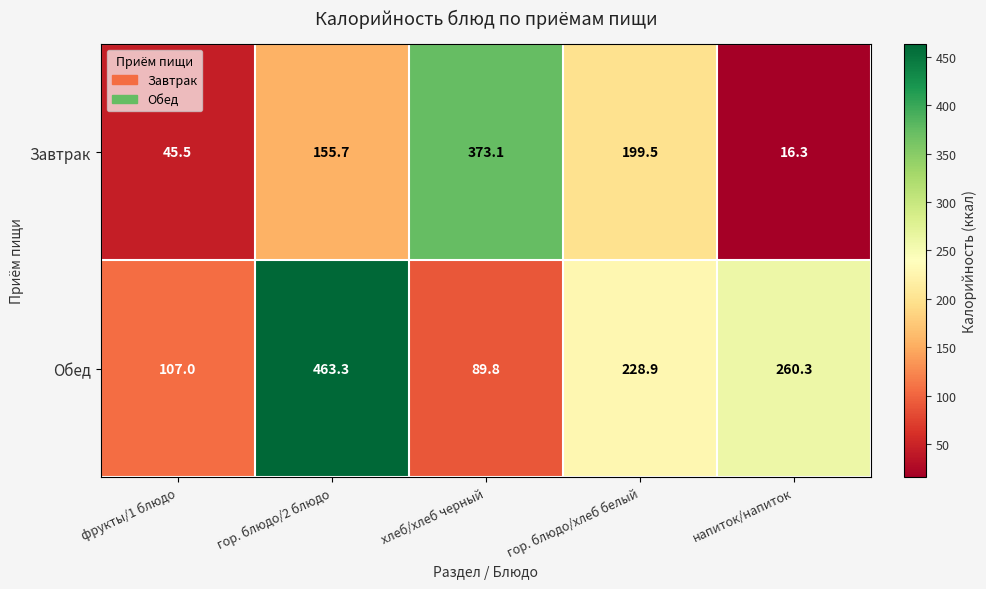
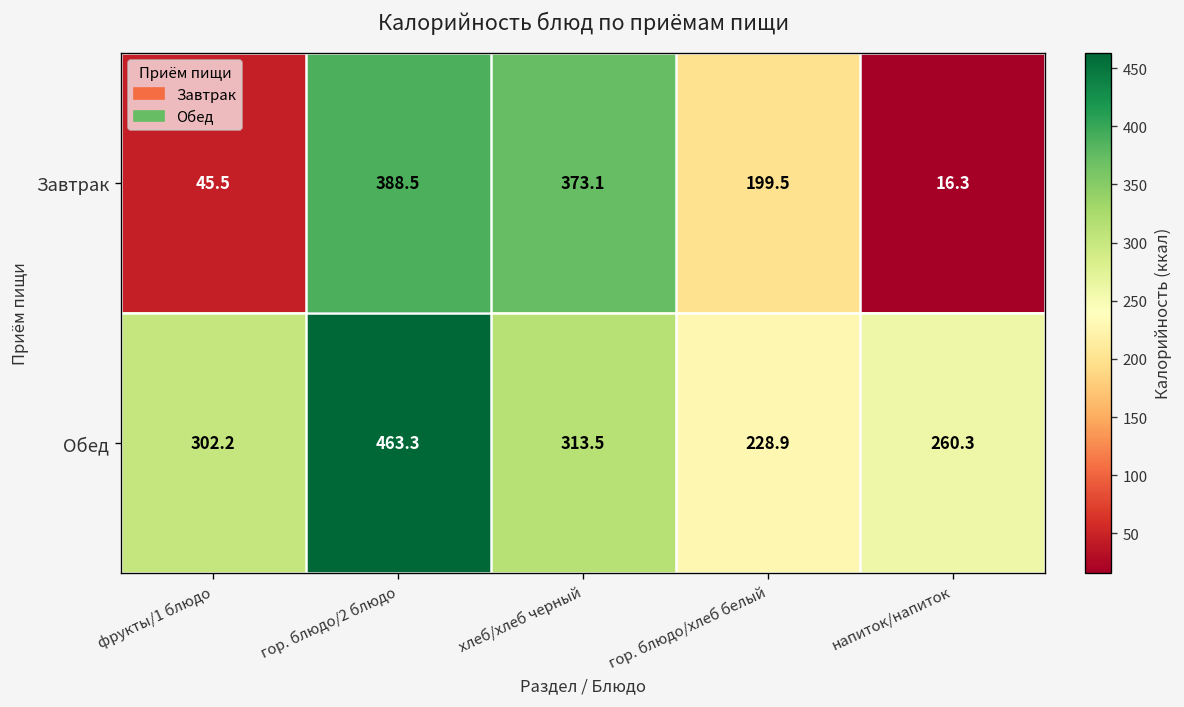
  {
    "Завтрак": {
      "фрукты/1 блюдо": 45.5,
-     "гор. блюдо/2 блюдо": 155.7,
+     "гор. блюдо/2 блюдо": 388.5,
      "хлеб/хлеб черный": 373.1,
      "гор. блюдо/хлеб белый": 199.5,
      "напиток/напиток": 16.3
    },
    "Обед": {
-     "фрукты/1 блюдо": 107.0,
+     "фрукты/1 блюдо": 302.2,
      "гор. блюдо/2 блюдо": 463.3,
-     "хлеб/хлеб черный": 89.8,
+     "хлеб/хлеб черный": 313.5,
      "гор. блюдо/хлеб белый": 228.9,
      "напиток/напиток": 260.3
    }
  }
